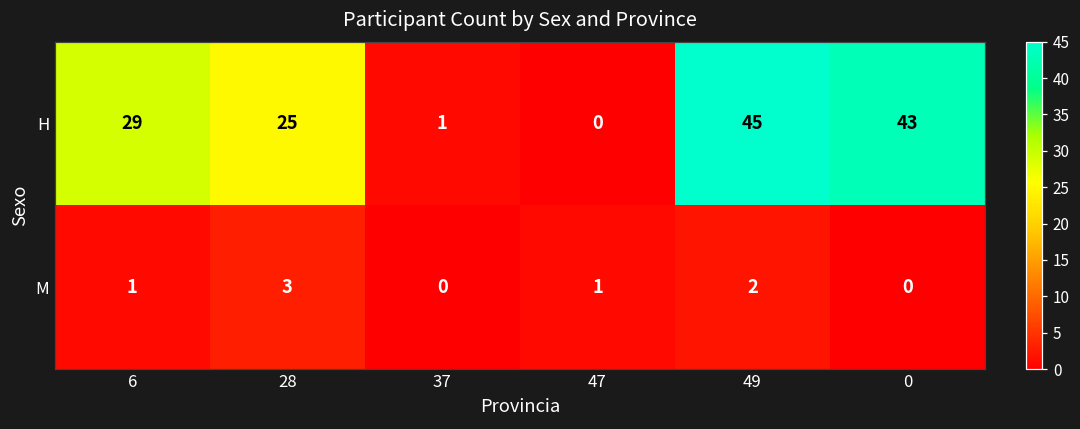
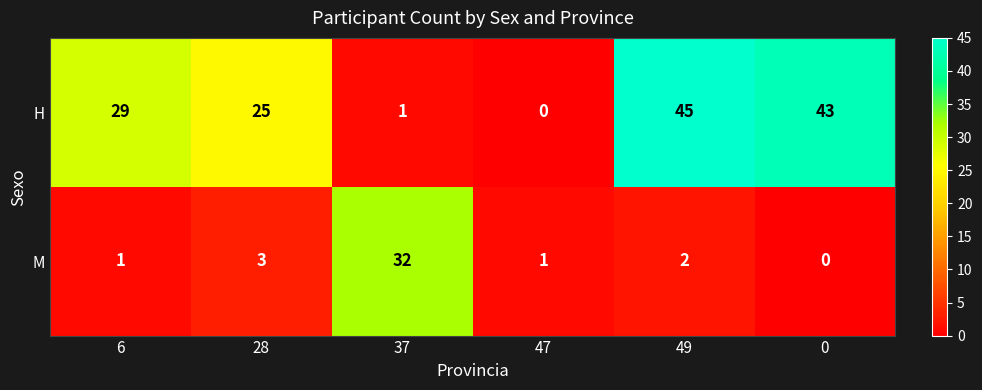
  {
    "H": {
      "6": 29,
      "28": 25,
      "37": 1,
      "47": 0,
      "49": 45,
      "0": 43
    },
    "M": {
      "6": 1,
      "28": 3,
-     "37": 0,
+     "37": 32,
      "47": 1,
      "49": 2,
      "0": 0
    }
  }
